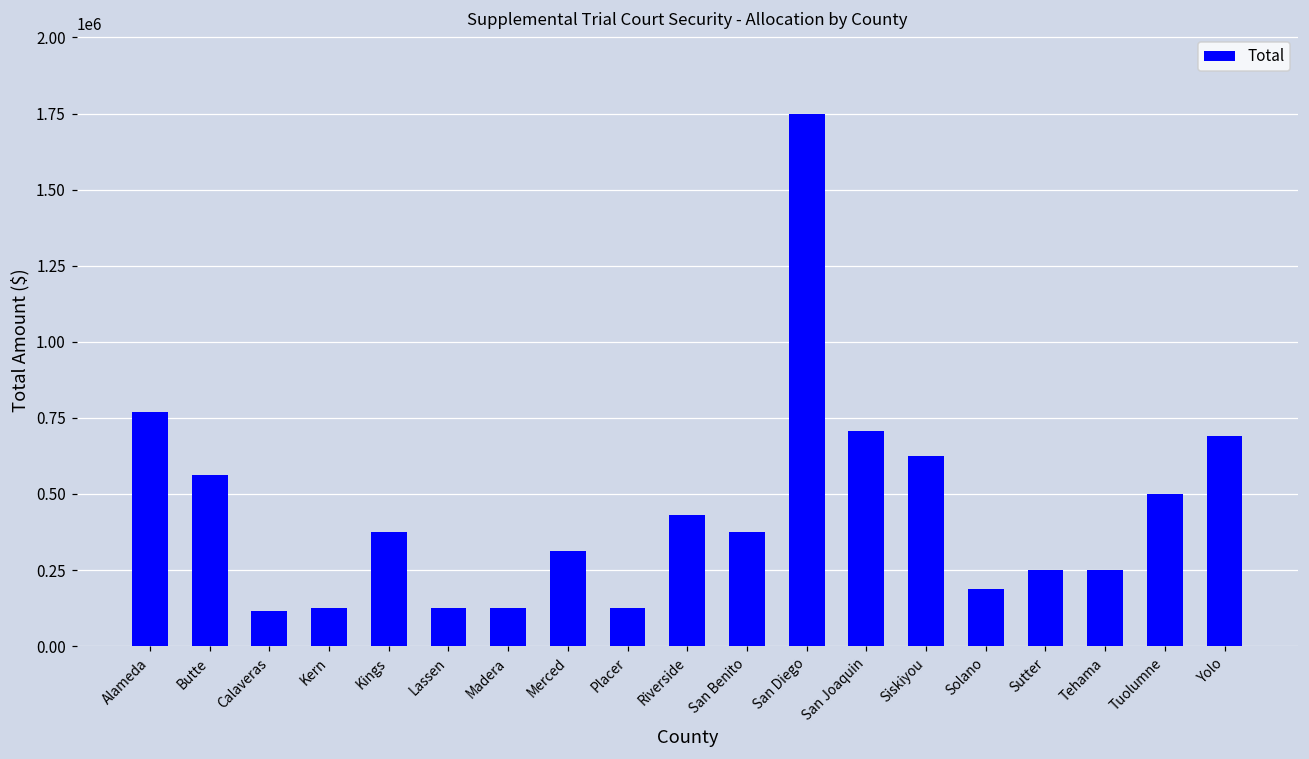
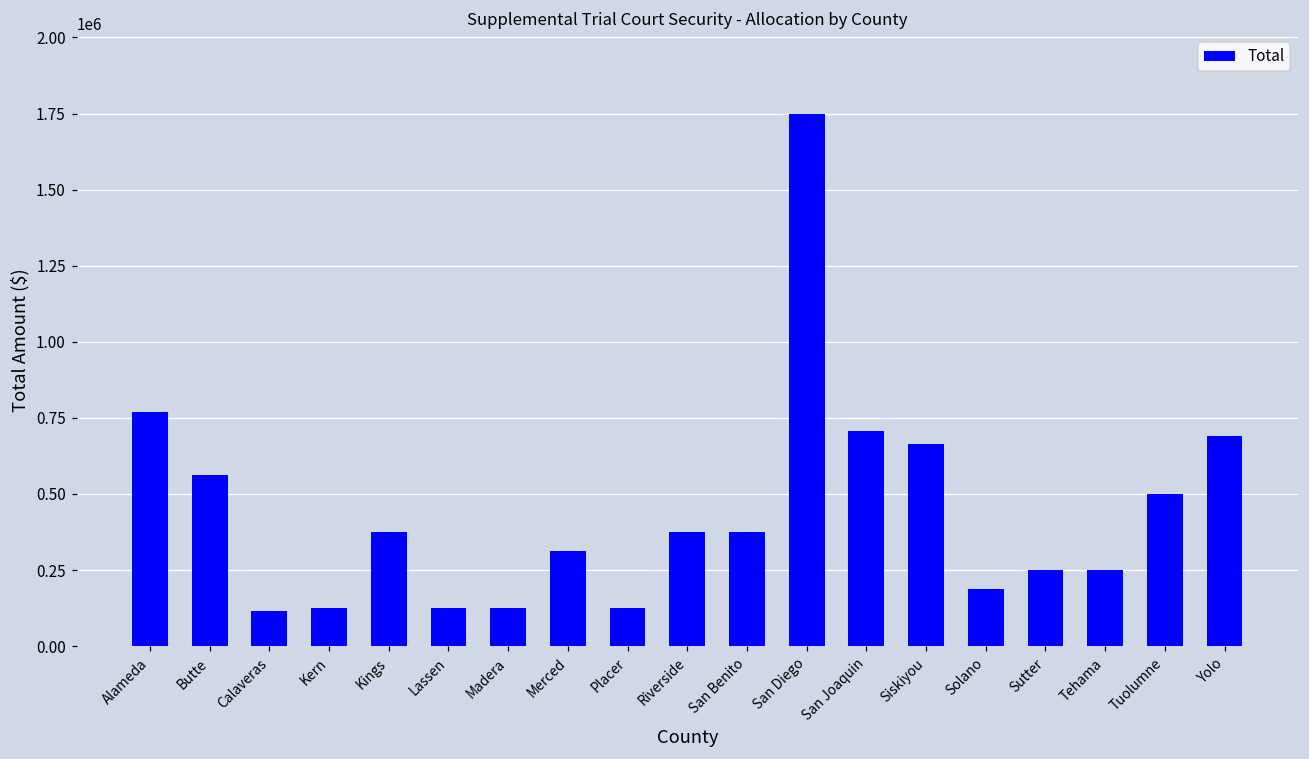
  {
    "Alameda": 770000,
    "Butte": 560000,
    "Calaveras": 120000,
    "Kern": 120000,
    "Kings": 370000,
    "Lassen": 120000,
    "Madera": 120000,
    "Merced": 310000,
    "Placer": 120000,
-   "Riverside": 430000,
+   "Riverside": 370000,
    "San Benito": 370000,
    "San Diego": 1750000,
    "San Joaquin": 710000,
-   "Siskiyou": 620000,
+   "Siskiyou": 660000,
    "Solano": 190000,
    "Sutter": 250000,
    "Tehama": 250000,
    "Tuolumne": 500000,
    "Yolo": 690000
  }
